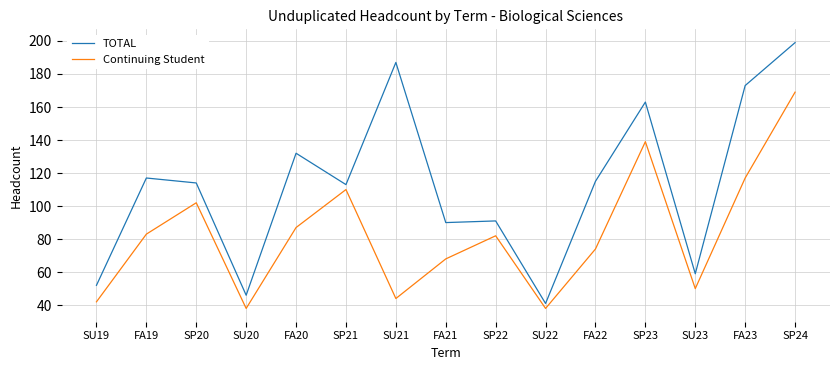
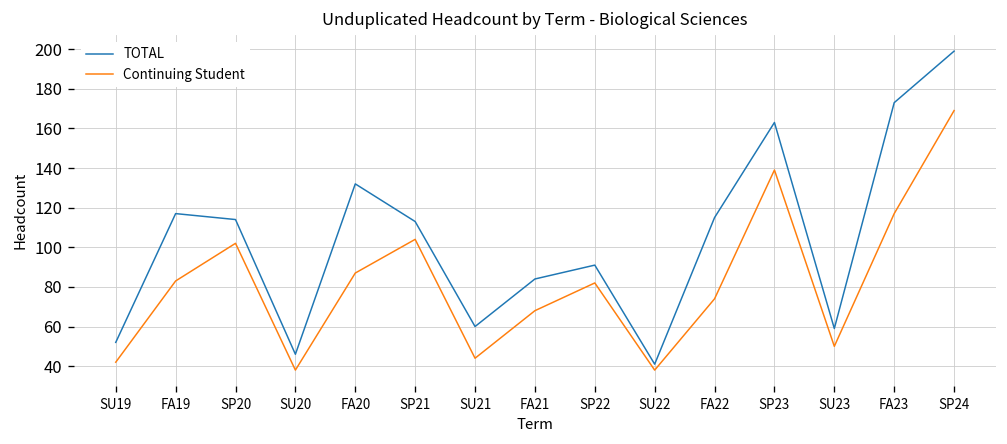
  {
    "TOTAL": {
      "SU19": 52,
      "FA19": 117,
      "SP20": 114,
      "SU20": 46,
      "FA20": 132,
      "SP21": 113,
-     "SU21": 187,
-     "FA21": 90,
+     "SU21": 60,
+     "FA21": 84,
      "SP22": 91,
      "SU22": 41,
      "FA22": 115,
      "SP23": 163,
      "SU23": 59,
      "FA23": 173,
      "SP24": 199
    },
    "Continuing Student": {
      "SU19": 42,
      "FA19": 83,
      "SP20": 102,
      "SU20": 38,
      "FA20": 87,
-     "SP21": 110,
+     "SP21": 104,
      "SU21": 44,
      "FA21": 68,
      "SP22": 82,
      "SU22": 38,
      "FA22": 74,
      "SP23": 139,
      "SU23": 50,
      "FA23": 117,
      "SP24": 169
    }
  }
